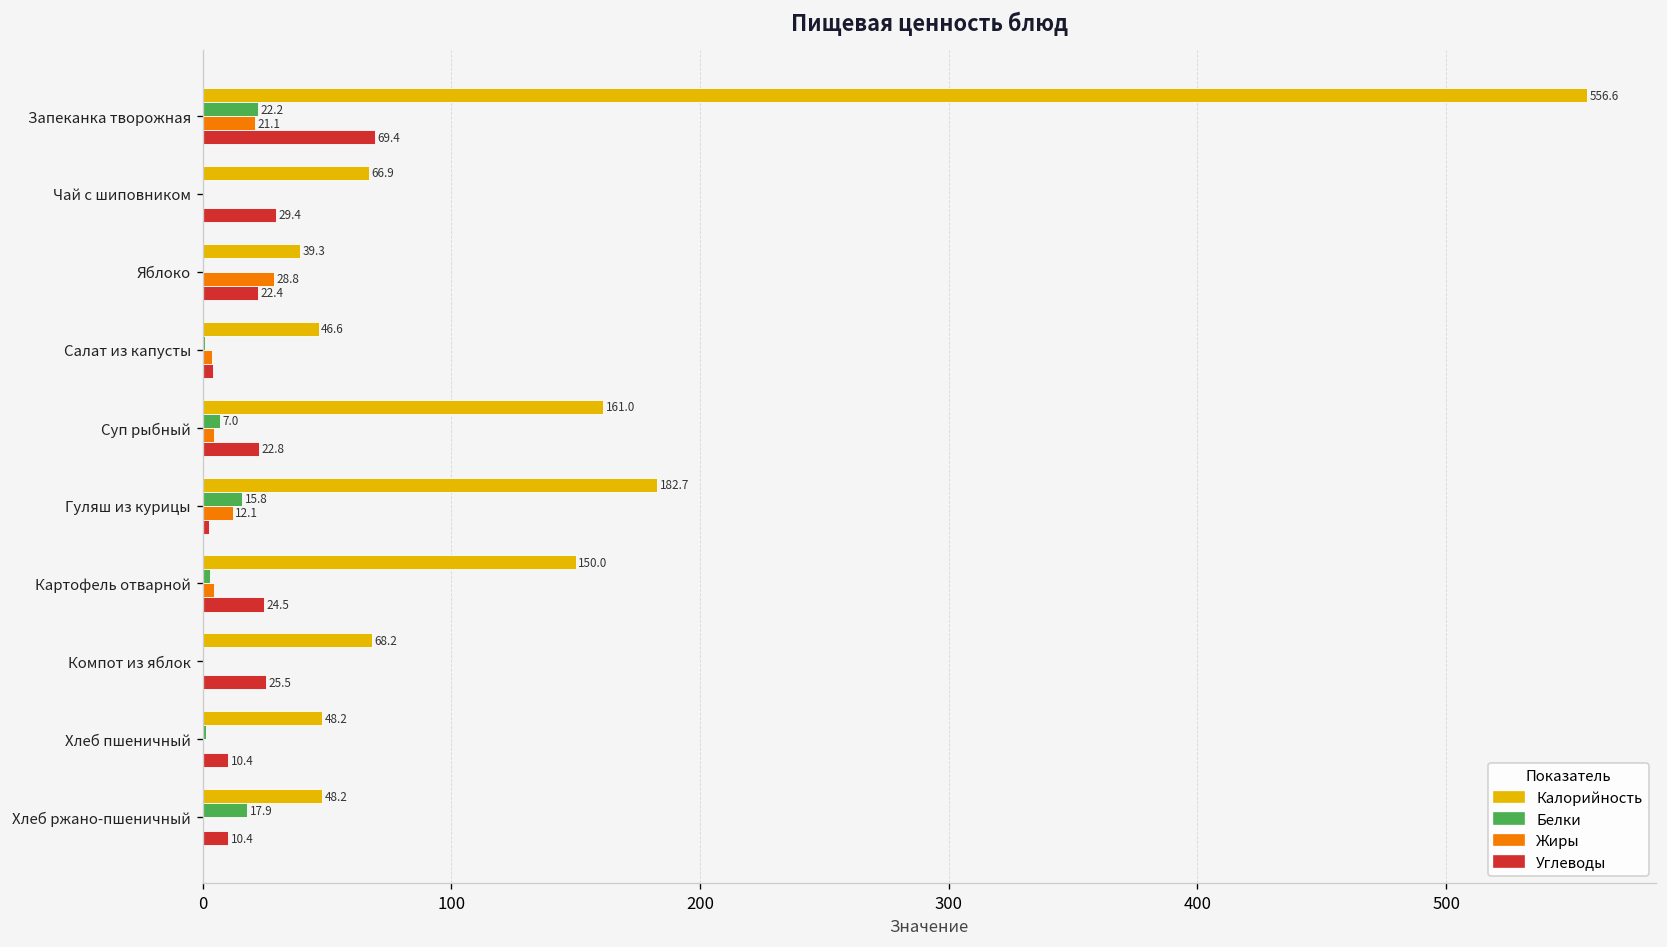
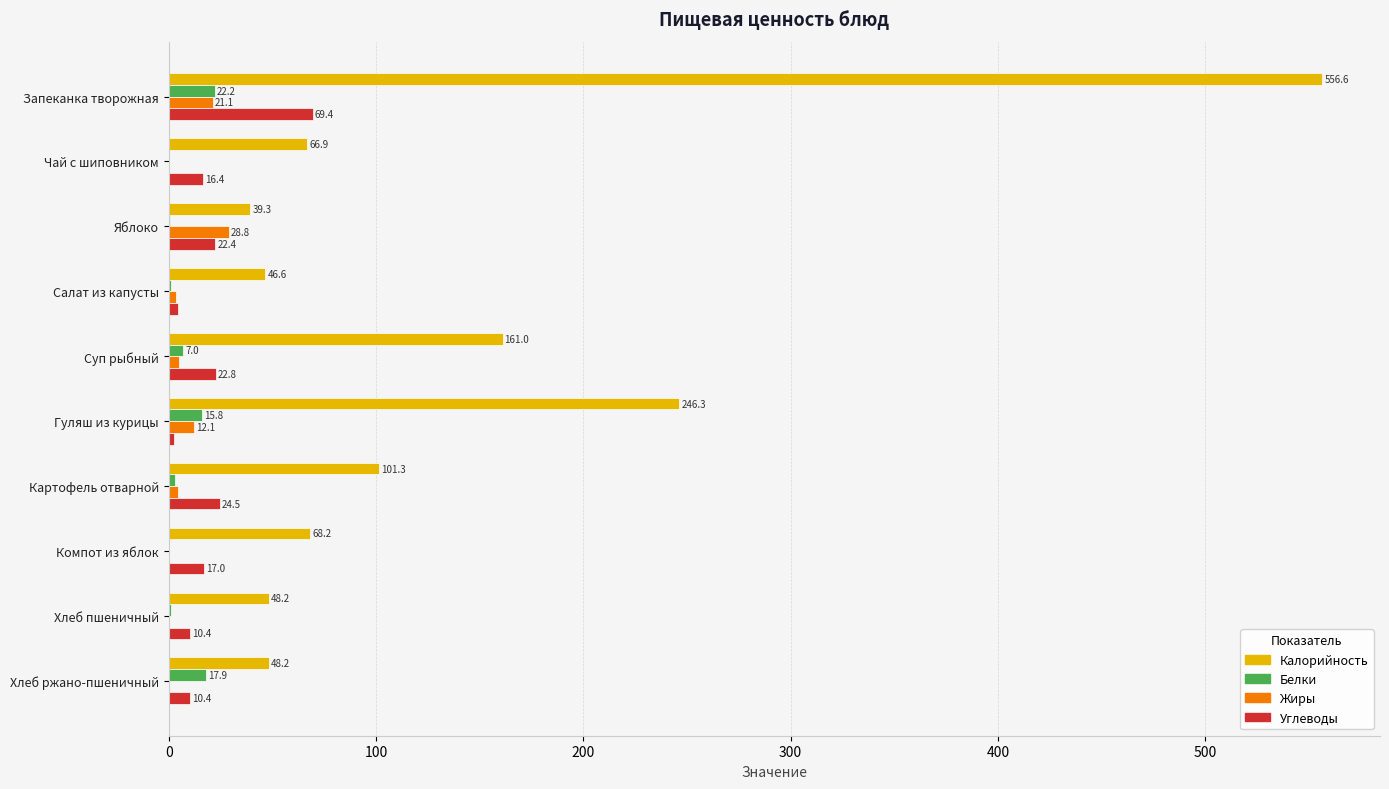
  {
    "Калорийность": {
      "Запеканка творожная": 556.6,
      "Чай с шиповником": 66.9,
      "Яблоко": 39.3,
      "Салат из капусты": 46.6,
      "Суп рыбный": 161.0,
-     "Гуляш из курицы": 182.7,
-     "Картофель отварной": 150.0,
+     "Гуляш из курицы": 246.3,
+     "Картофель отварной": 101.3,
      "Компот из яблок": 68.2,
      "Хлеб пшеничный": 48.2,
      "Хлеб ржано-пшеничный": 48.2
    },
    "Белки": {
      "Запеканка творожная": 22.2,
      "Суп рыбный": 7.0,
      "Гуляш из курицы": 15.8,
      "Хлеб ржано-пшеничный": 17.9
    },
    "Жиры": {
      "Запеканка творожная": 21.1,
      "Яблоко": 28.8,
      "Гуляш из курицы": 12.1
    },
    "Углеводы": {
      "Запеканка творожная": 69.4,
-     "Чай с шиповником": 29.4,
+     "Чай с шиповником": 16.4,
      "Яблоко": 22.4,
      "Суп рыбный": 22.8,
      "Картофель отварной": 24.5,
-     "Компот из яблок": 25.5,
+     "Компот из яблок": 17.0,
      "Хлеб пшеничный": 10.4,
      "Хлеб ржано-пшеничный": 10.4
    }
  }
